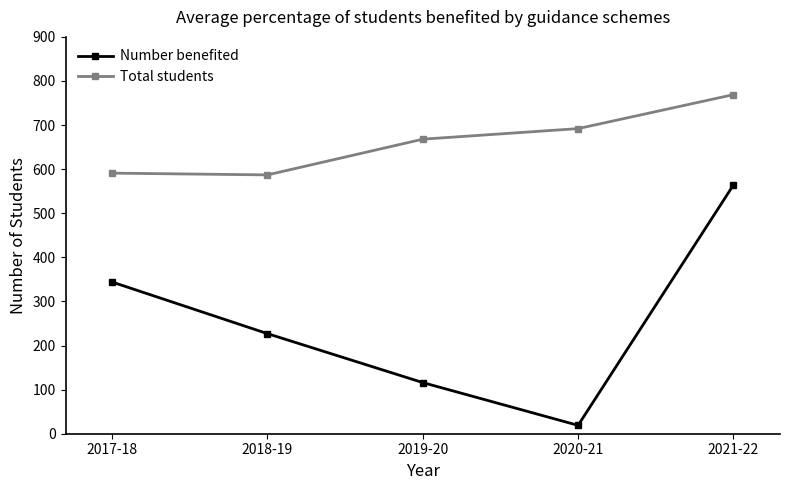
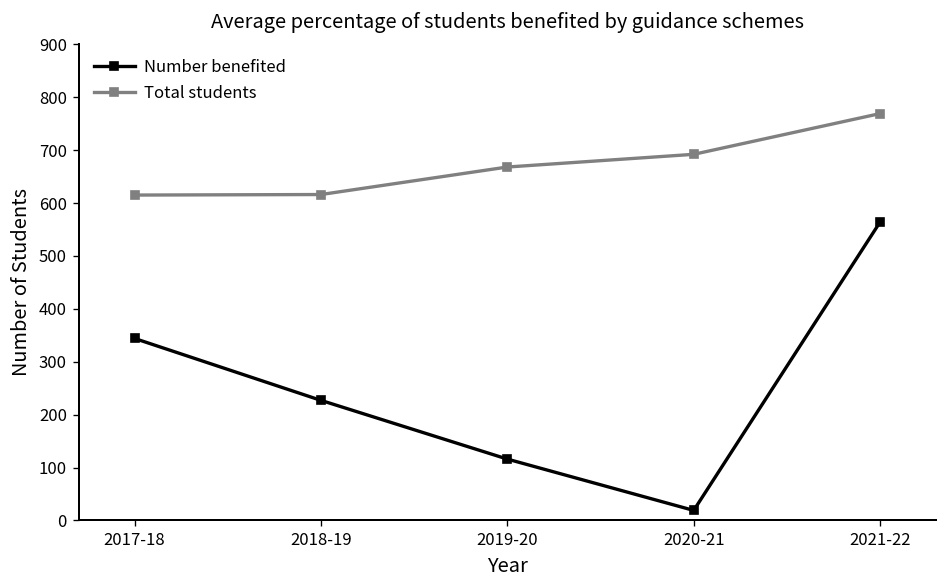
  {
    "Number benefited": {
      "2017-18": 340,
      "2018-19": 230,
      "2019-20": 120,
      "2020-21": 20,
      "2021-22": 560
    },
    "Total students": {
-     "2017-18": 590,
-     "2018-19": 590,
+     "2017-18": 620,
+     "2018-19": 620,
      "2019-20": 670,
      "2020-21": 690,
      "2021-22": 770
    }
  }
